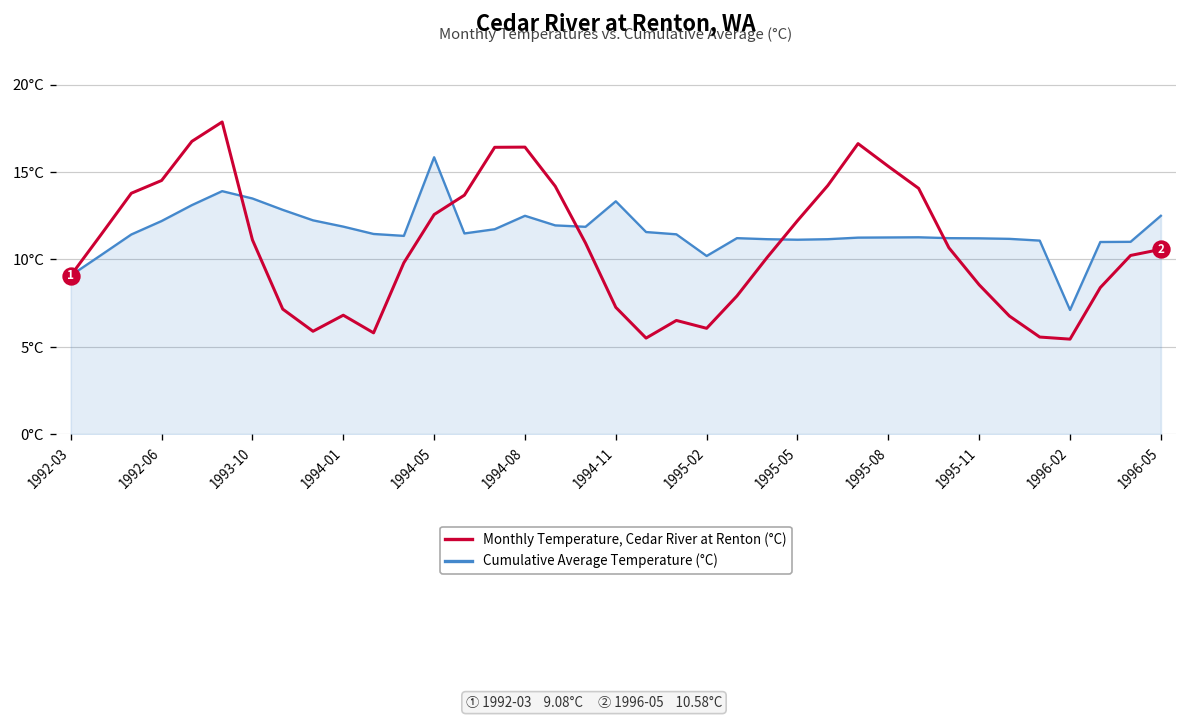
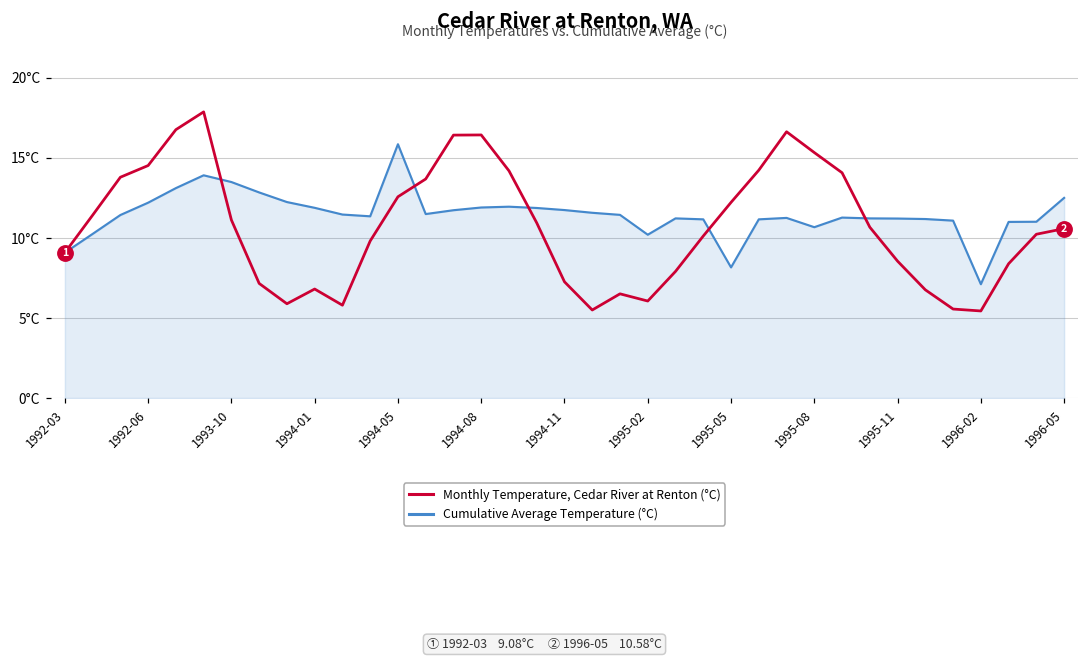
  {
    "Cumulative Average Temperature (°C)": {
      "1992-06": "12.2°C",
      "1993-10": "13.5°C",
      "1994-01": "11.9°C",
      "1994-05": "15.9°C",
-     "1994-08": "12.5°C",
-     "1994-11": "13.3°C",
+     "1994-08": "11.9°C",
+     "1994-11": "11.7°C",
      "1995-02": "10.2°C",
-     "1995-05": "11.1°C",
-     "1995-08": "11.3°C",
+     "1995-05": "8.2°C",
+     "1995-08": "10.7°C",
      "1995-11": "11.2°C",
      "1996-02": "7.1°C",
      "1996-05": "12.5°C"
    }
  }
